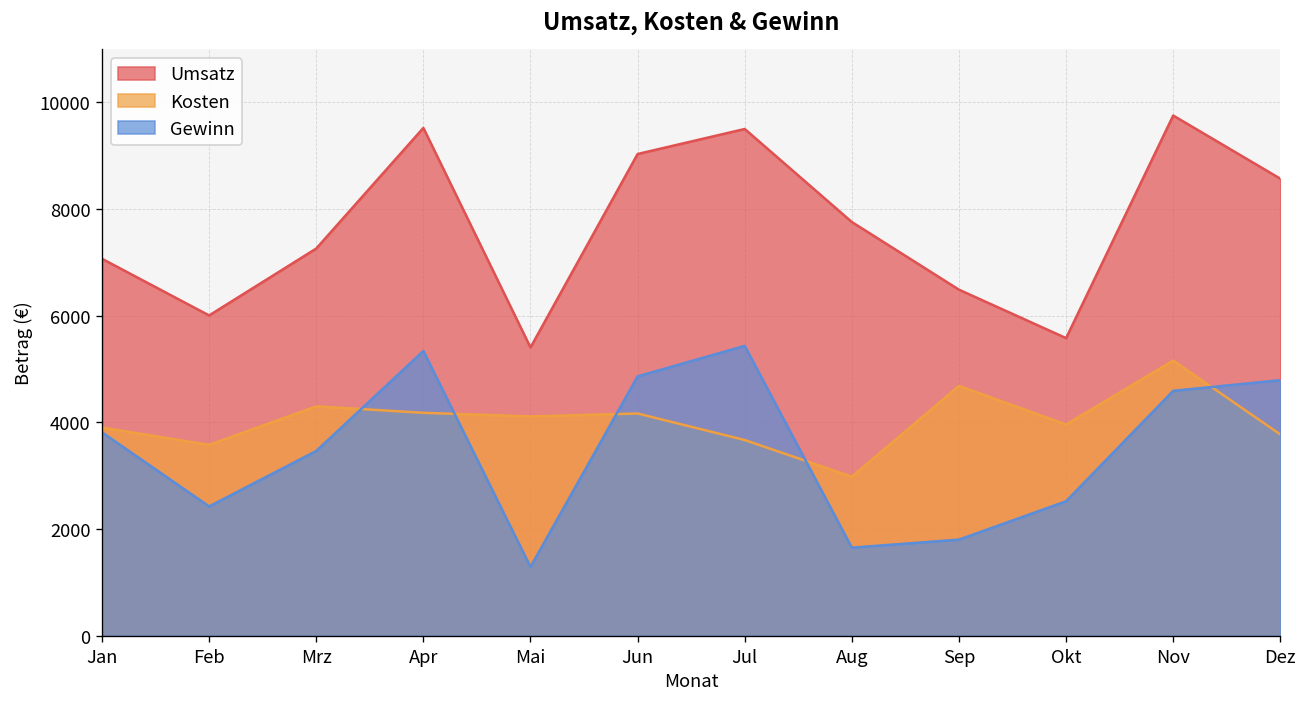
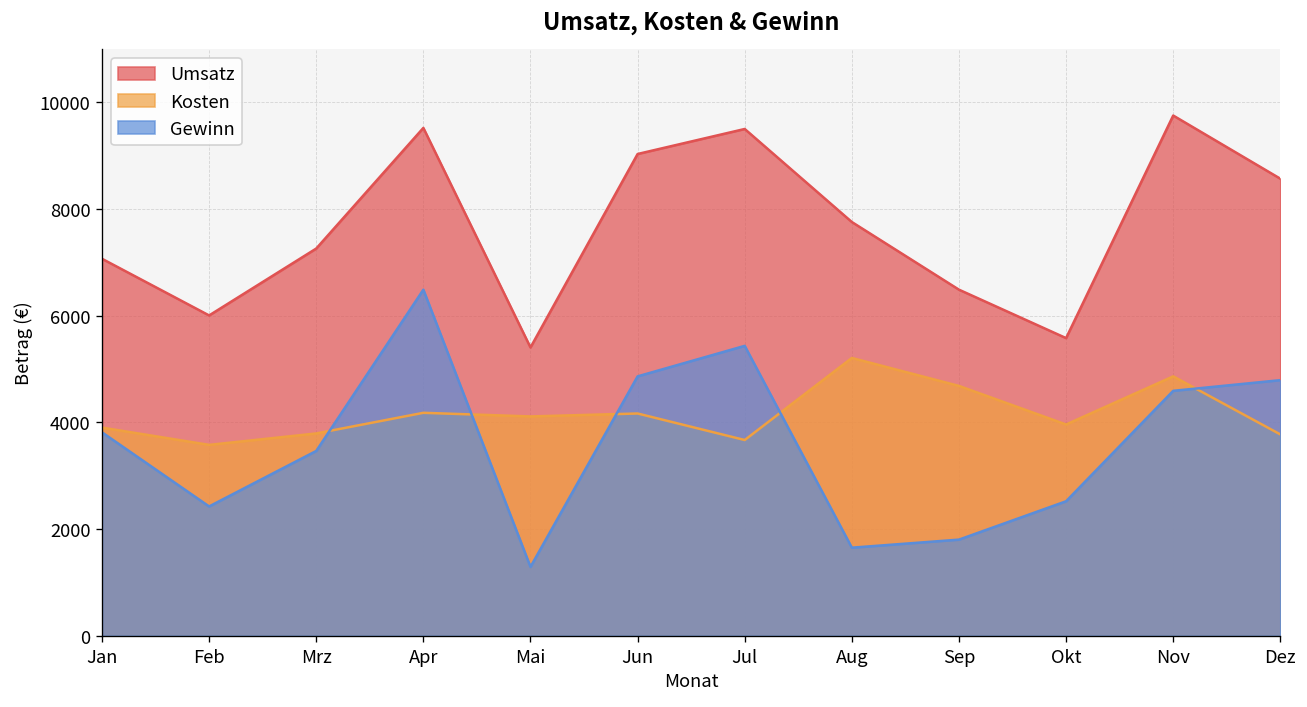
  {
    "Umsatz": {
      "Jan": 7100,
      "Feb": 6000,
      "Mrz": 7300,
      "Apr": 9500,
      "Mai": 5400,
      "Jun": 9000,
      "Jul": 9500,
      "Aug": 7800,
      "Sep": 6500,
      "Okt": 5600,
      "Nov": 9800,
      "Dez": 8600
    },
    "Kosten": {
      "Jan": 3900,
      "Feb": 3600,
-     "Mrz": 4300,
+     "Mrz": 3800,
      "Apr": 4200,
      "Mai": 4100,
      "Jun": 4200,
      "Jul": 3700,
-     "Aug": 3000,
+     "Aug": 5200,
      "Sep": 4700,
      "Okt": 4000,
-     "Nov": 5200,
+     "Nov": 4900,
      "Dez": 3800
    },
    "Gewinn": {
      "Jan": 3800,
      "Feb": 2400,
      "Mrz": 3500,
-     "Apr": 5300,
+     "Apr": 6500,
      "Mai": 1300,
      "Jun": 4900,
      "Jul": 5400,
      "Aug": 1700,
      "Sep": 1800,
      "Okt": 2500,
      "Nov": 4600,
      "Dez": 4800
    }
  }
